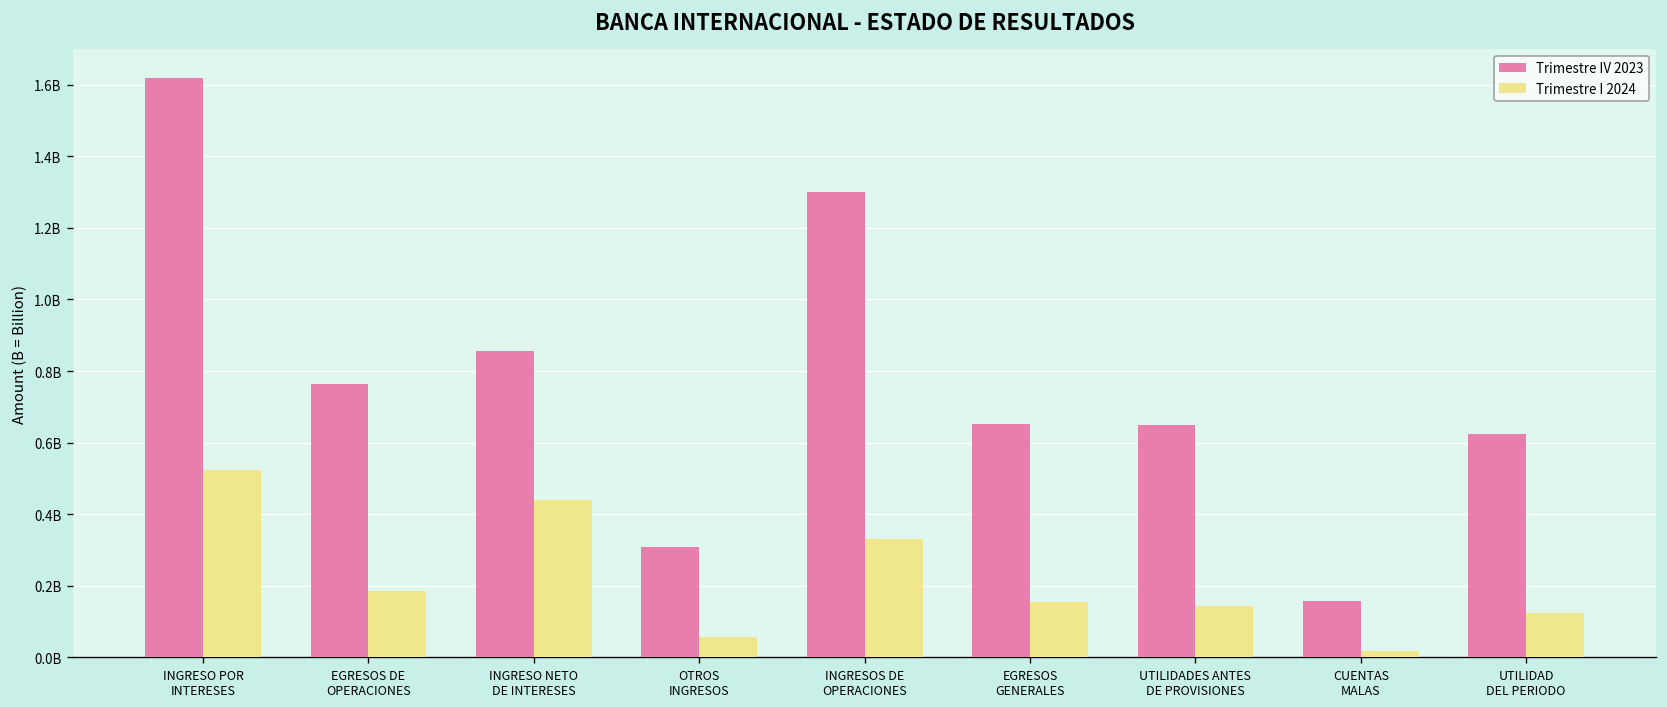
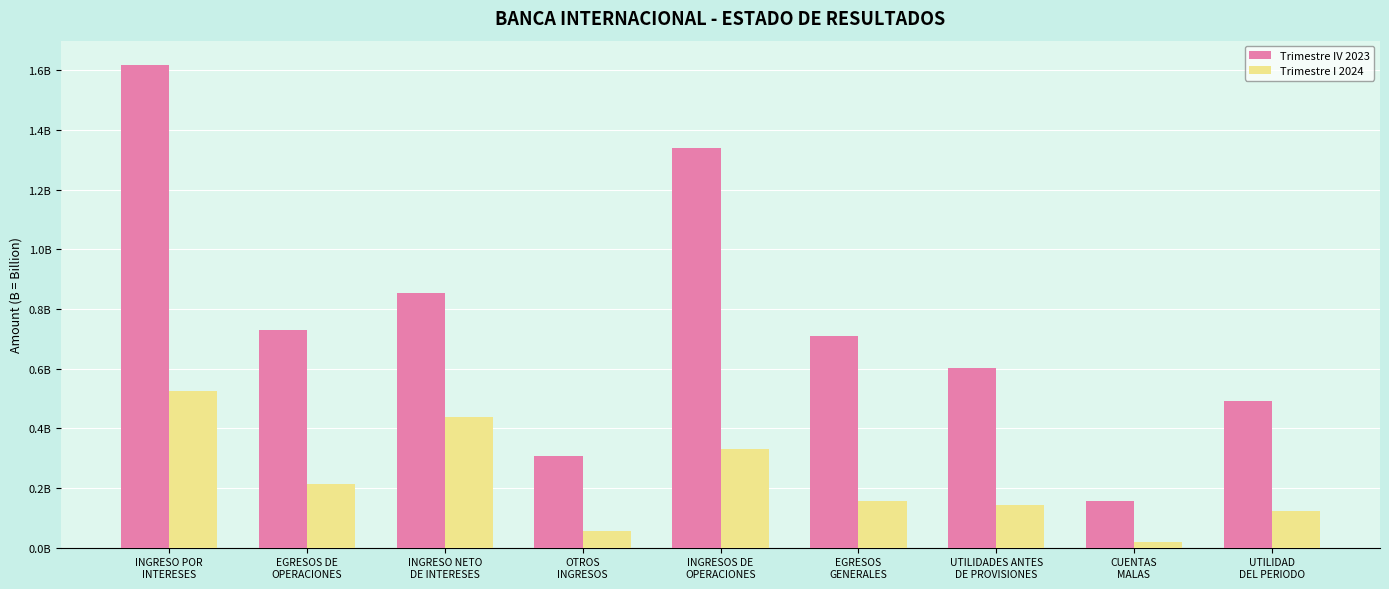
  {
    "Trimestre IV 2023": {
      "INGRESO POR INTERESES": 1620000000,
-     "EGRESOS DE OPERACIONES": 760000000,
+     "EGRESOS DE OPERACIONES": 730000000,
      "INGRESO NETO DE INTERESES": 850000000,
      "OTROS INGRESOS": 310000000,
-     "INGRESOS DE OPERACIONES": 1300000000,
-     "EGRESOS GENERALES": 650000000,
-     "UTILIDADES ANTES DE PROVISIONES": 650000000,
+     "INGRESOS DE OPERACIONES": 1340000000,
+     "EGRESOS GENERALES": 710000000,
+     "UTILIDADES ANTES DE PROVISIONES": 600000000,
      "CUENTAS MALAS": 160000000,
-     "UTILIDAD DEL PERIODO": 620000000
+     "UTILIDAD DEL PERIODO": 490000000
    },
    "Trimestre I 2024": {
      "INGRESO POR INTERESES": 520000000,
-     "EGRESOS DE OPERACIONES": 190000000,
+     "EGRESOS DE OPERACIONES": 210000000,
      "INGRESO NETO DE INTERESES": 440000000,
      "OTROS INGRESOS": 60000000,
      "INGRESOS DE OPERACIONES": 330000000,
      "EGRESOS GENERALES": 160000000,
      "UTILIDADES ANTES DE PROVISIONES": 140000000,
      "CUENTAS MALAS": 20000000,
      "UTILIDAD DEL PERIODO": 120000000
    }
  }
